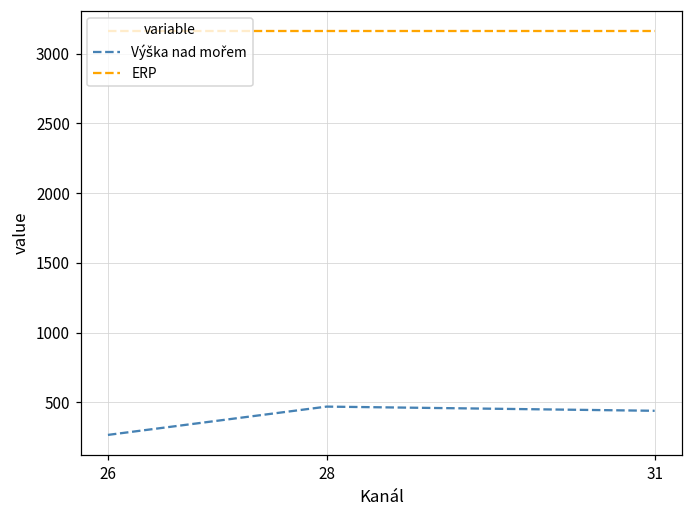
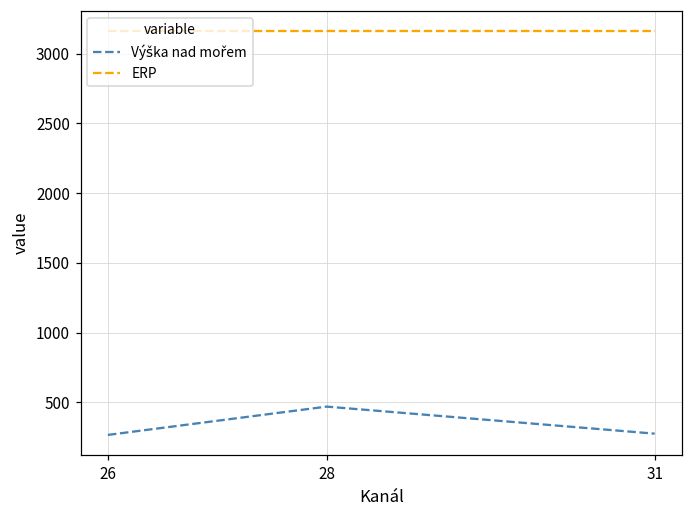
  {
    "Výška nad mořem": {
      "26": 270,
      "28": 470,
-     "31": 440
+     "31": 280
    },
    "ERP": {
      "28": 3160,
      "31": 3160
    }
  }
